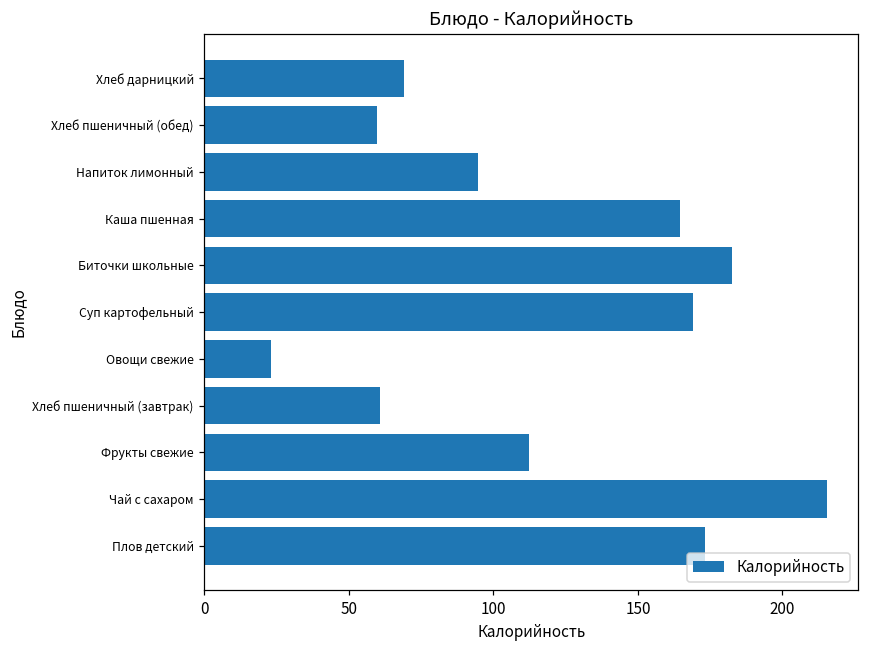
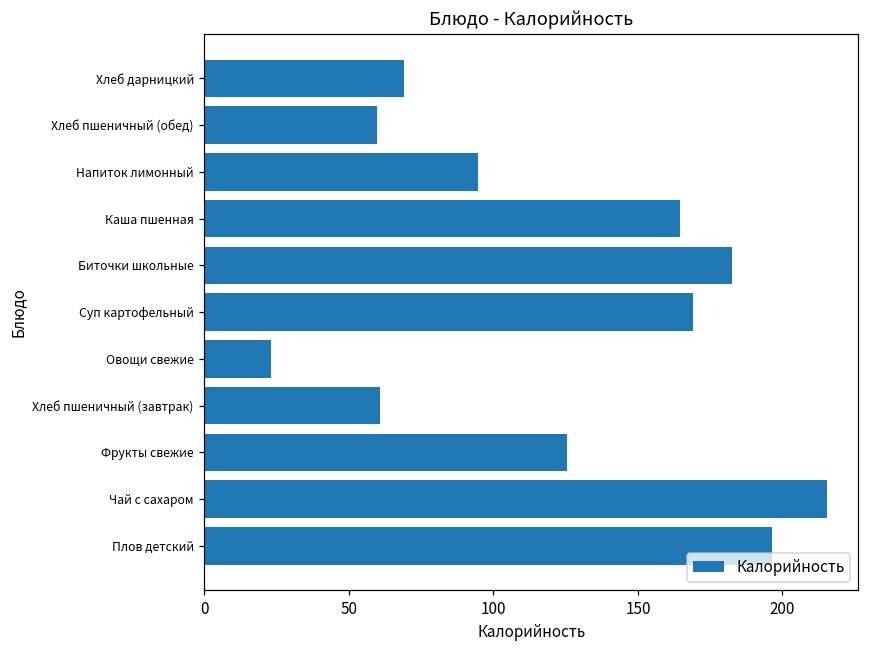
  {
    "Хлеб дарницкий": 69,
    "Хлеб пшеничный (обед)": 60,
    "Напиток лимонный": 95,
    "Каша пшенная": 164,
    "Биточки школьные": 183,
    "Суп картофельный": 169,
    "Овощи свежие": 23,
    "Хлеб пшеничный (завтрак)": 61,
-   "Фрукты свежие": 112,
+   "Фрукты свежие": 125,
    "Чай с сахаром": 215,
-   "Плов детский": 173
+   "Плов детский": 196
  }
